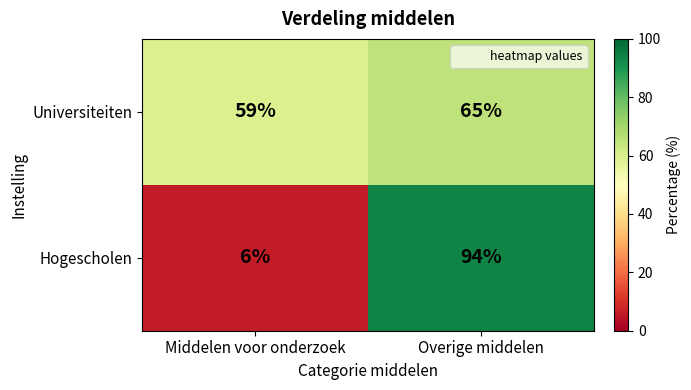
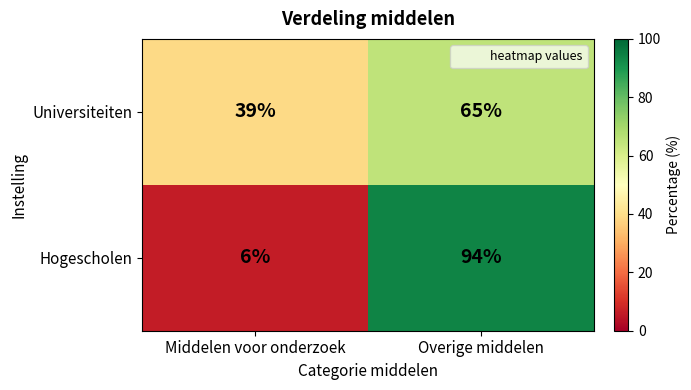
  {
    "Universiteiten": {
-     "Middelen voor onderzoek": "59%",
+     "Middelen voor onderzoek": "39%",
      "Overige middelen": "65%"
    },
    "Hogescholen": {
      "Middelen voor onderzoek": "6%",
      "Overige middelen": "94%"
    }
  }
